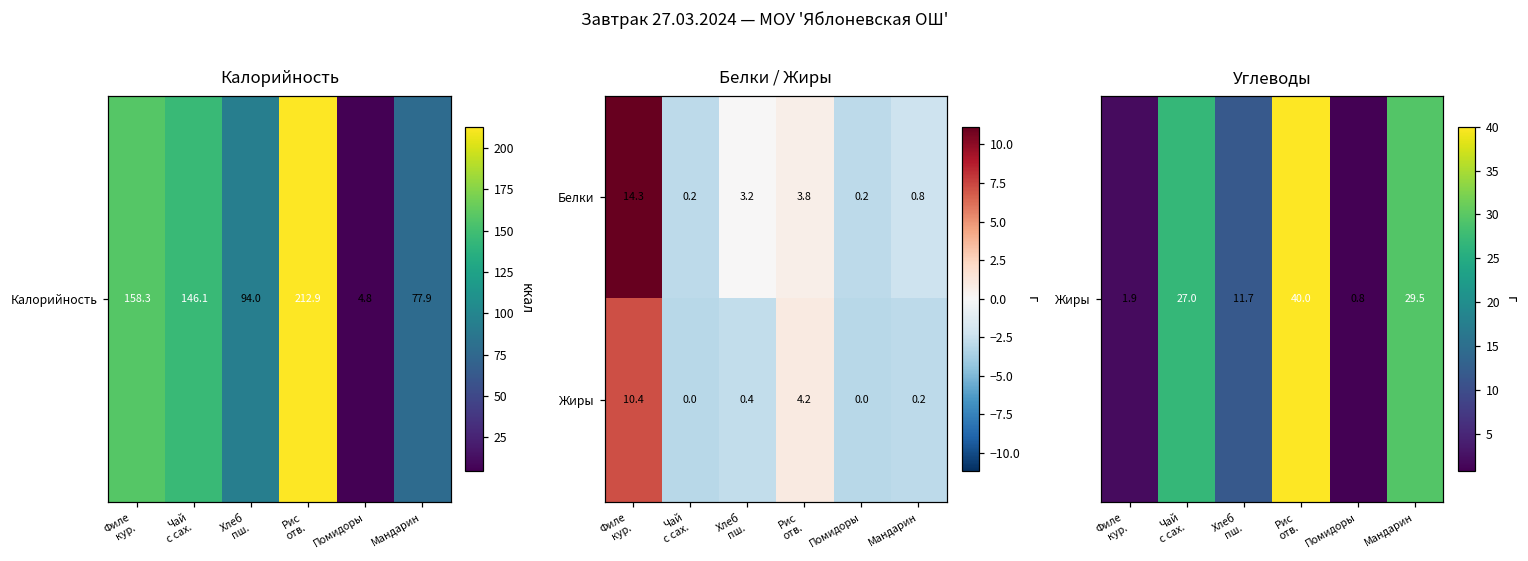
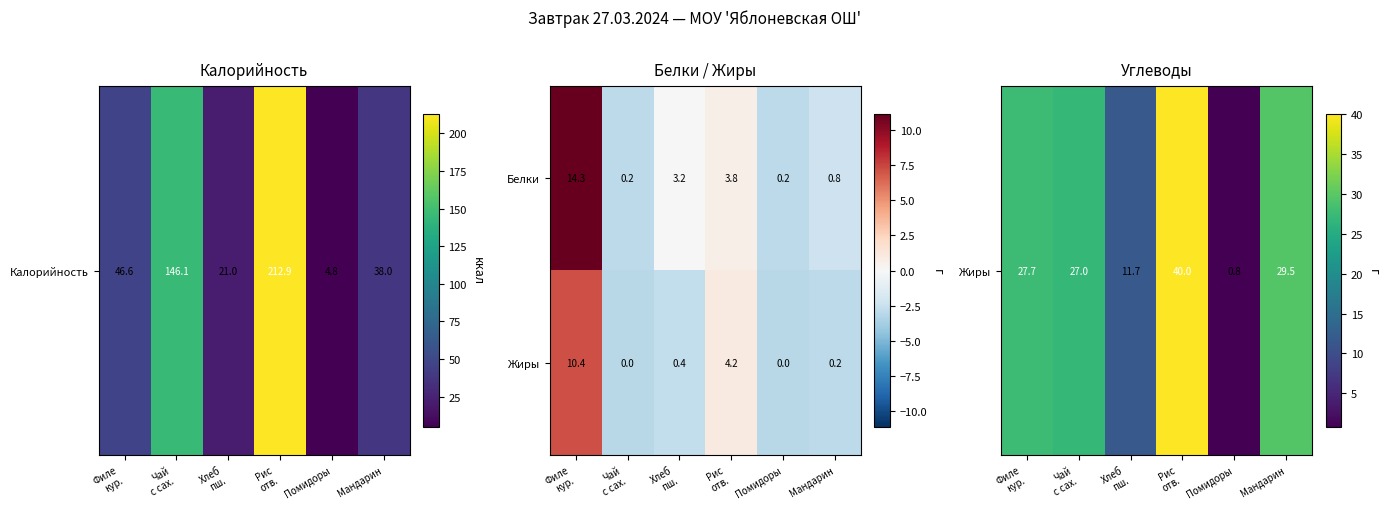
  {
    "Калорийность": {
      "Калорийность": {
-       "Филе кур.": 158.3,
+       "Филе кур.": 46.6,
        "Чай с сах.": 146.1,
-       "Хлеб пш.": 94.0,
+       "Хлеб пш.": 21.0,
        "Рис отв.": 212.9,
        "Помидоры": 4.8,
-       "Мандарин": 77.9
+       "Мандарин": 38.0
      }
    },
    "Белки / Жиры": {
      "Белки": {
        "Филе кур.": 14.3,
        "Чай с сах.": 0.2,
        "Хлеб пш.": 3.2,
        "Рис отв.": 3.8,
        "Помидоры": 0.2,
        "Мандарин": 0.8
      },
      "Жиры": {
        "Филе кур.": 10.4,
        "Чай с сах.": 0.0,
        "Хлеб пш.": 0.4,
        "Рис отв.": 4.2,
        "Помидоры": 0.0,
        "Мандарин": 0.2
      }
    },
    "Углеводы": {
      "Жиры": {
-       "Филе кур.": 1.9,
+       "Филе кур.": 27.7,
        "Чай с сах.": 27.0,
        "Хлеб пш.": 11.7,
        "Рис отв.": 40.0,
        "Помидоры": 0.8,
        "Мандарин": 29.5
      }
    }
  }
